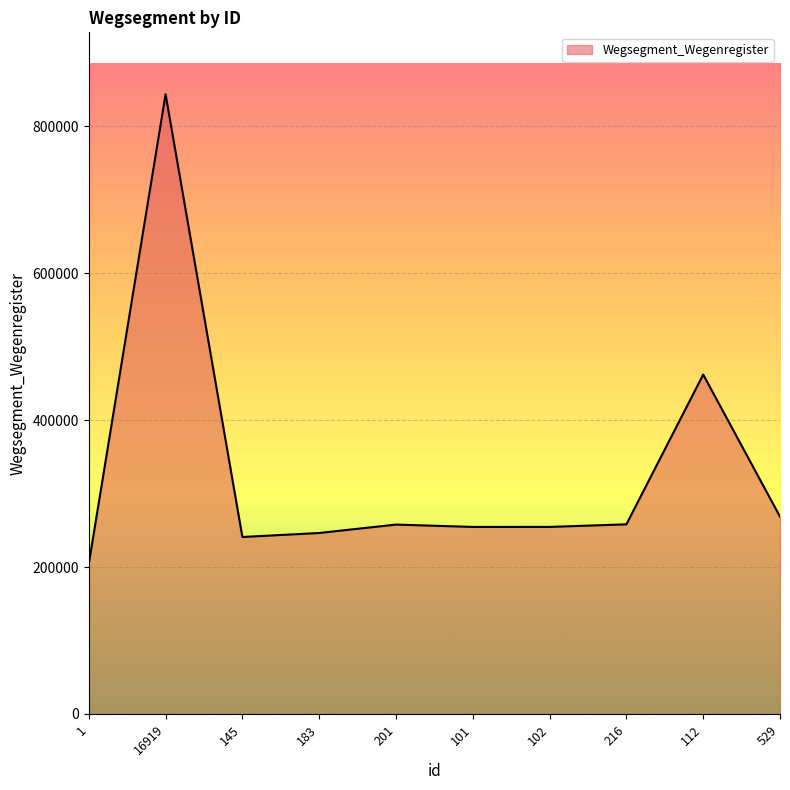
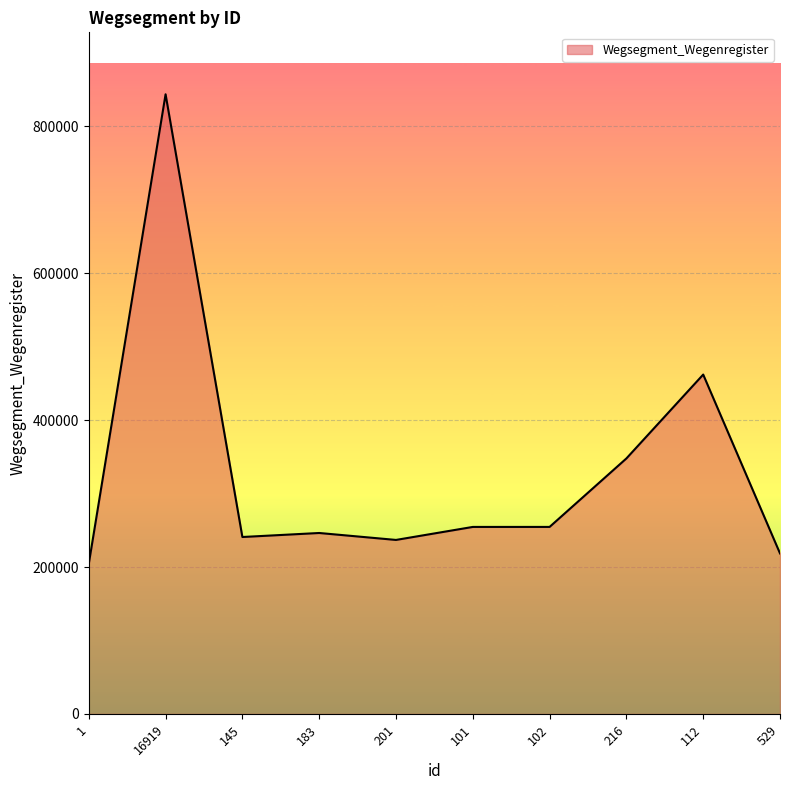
  {
    "1": 200000,
    "16919": 840000,
    "145": 240000,
    "183": 250000,
-   "201": 260000,
+   "201": 240000,
    "101": 250000,
    "102": 250000,
-   "216": 260000,
+   "216": 350000,
    "112": 460000,
-   "529": 270000
+   "529": 220000
  }
